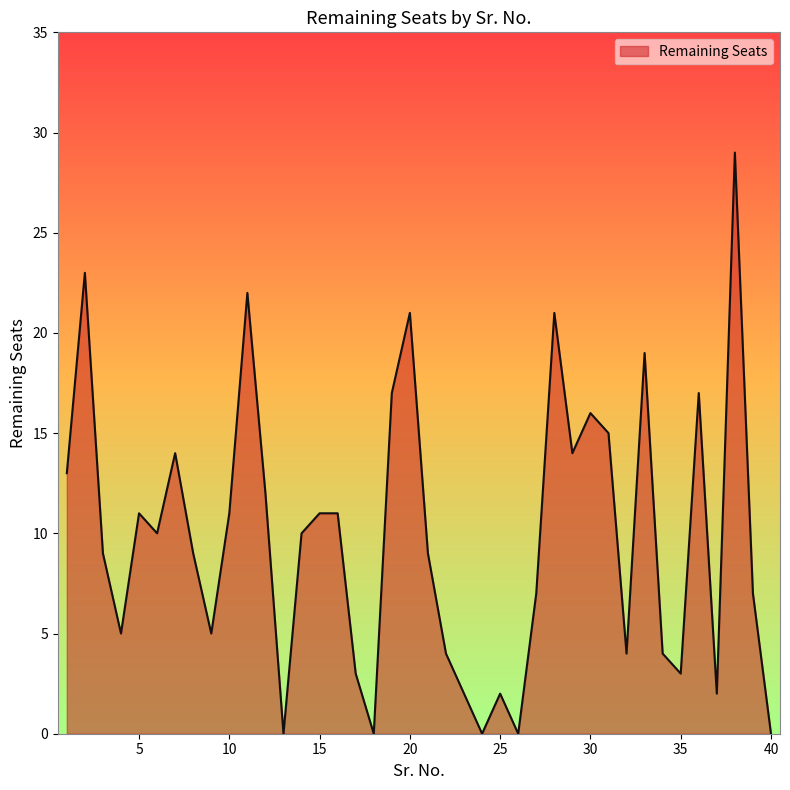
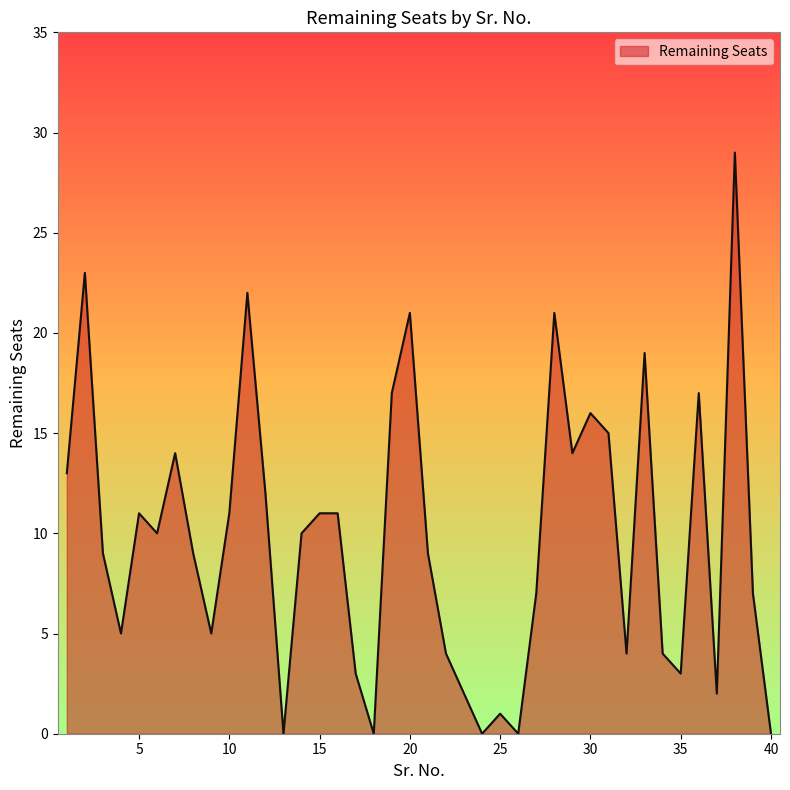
  {
    "5": 11,
    "10": 11,
    "15": 11,
    "20": 21,
-   "25": 2,
+   "25": 1,
    "30": 16,
    "35": 3,
    "40": 0
  }
